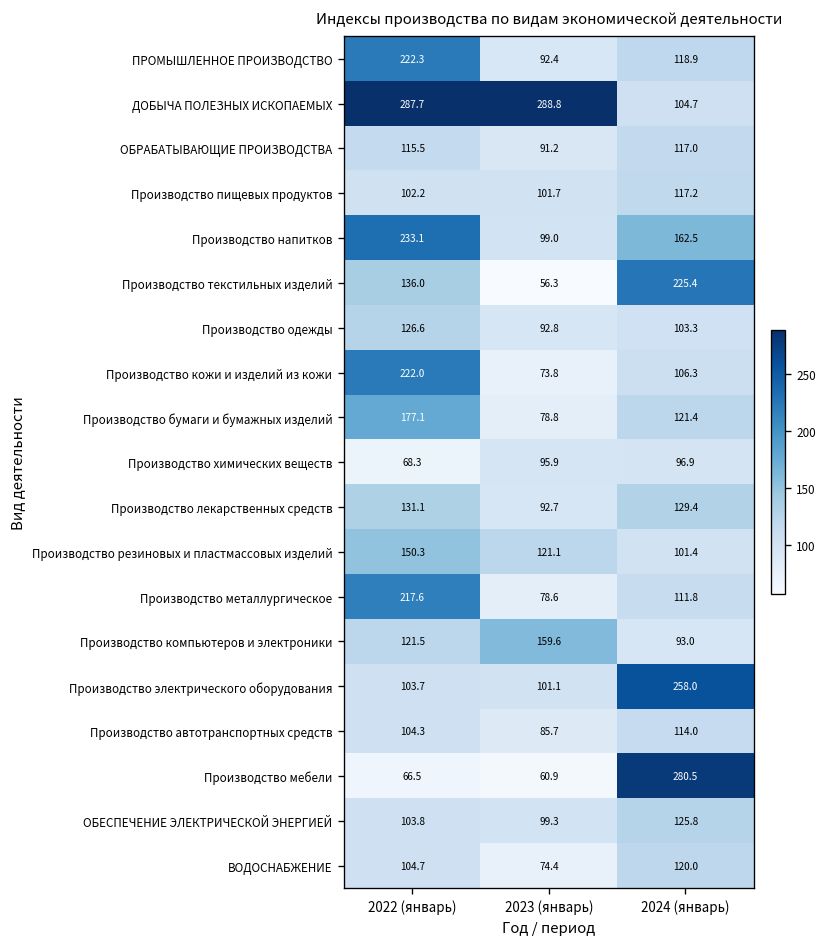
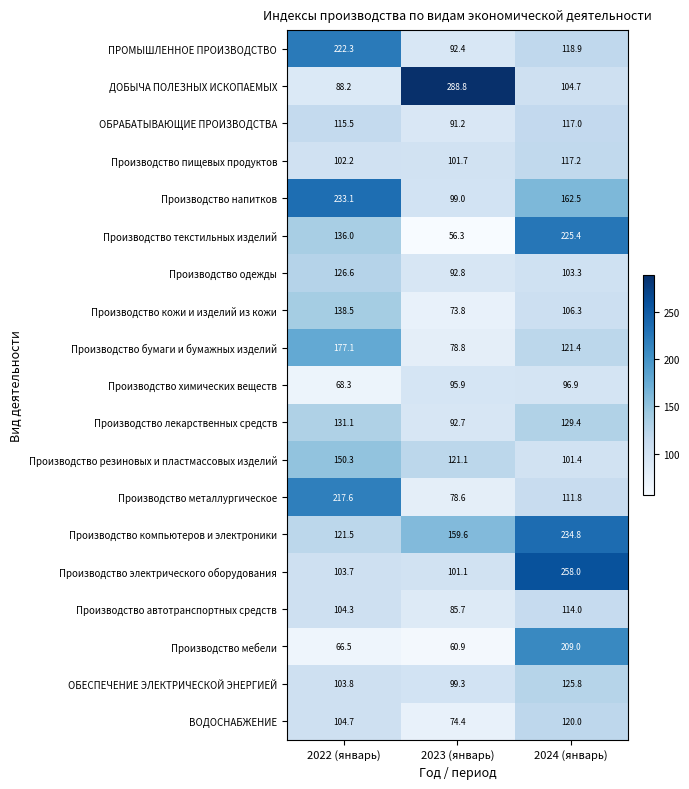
  {
    "ПРОМЫШЛЕННОЕ ПРОИЗВОДСТВО": {
      "2022 (январь)": 222.3,
      "2023 (январь)": 92.4,
      "2024 (январь)": 118.9
    },
    "ДОБЫЧА ПОЛЕЗНЫХ ИСКОПАЕМЫХ": {
-     "2022 (январь)": 287.7,
+     "2022 (январь)": 88.2,
      "2023 (январь)": 288.8,
      "2024 (январь)": 104.7
    },
    "ОБРАБАТЫВАЮЩИЕ ПРОИЗВОДСТВА": {
      "2022 (январь)": 115.5,
      "2023 (январь)": 91.2,
      "2024 (январь)": 117.0
    },
    "Производство пищевых продуктов": {
      "2022 (январь)": 102.2,
      "2023 (январь)": 101.7,
      "2024 (январь)": 117.2
    },
    "Производство напитков": {
      "2022 (январь)": 233.1,
      "2023 (январь)": 99.0,
      "2024 (январь)": 162.5
    },
    "Производство текстильных изделий": {
      "2022 (январь)": 136.0,
      "2023 (январь)": 56.3,
      "2024 (январь)": 225.4
    },
    "Производство одежды": {
      "2022 (январь)": 126.6,
      "2023 (январь)": 92.8,
      "2024 (январь)": 103.3
    },
    "Производство кожи и изделий из кожи": {
-     "2022 (январь)": 222.0,
+     "2022 (январь)": 138.5,
      "2023 (январь)": 73.8,
      "2024 (январь)": 106.3
    },
    "Производство бумаги и бумажных изделий": {
      "2022 (январь)": 177.1,
      "2023 (январь)": 78.8,
      "2024 (январь)": 121.4
    },
    "Производство химических веществ": {
      "2022 (январь)": 68.3,
      "2023 (январь)": 95.9,
      "2024 (январь)": 96.9
    },
    "Производство лекарственных средств": {
      "2022 (январь)": 131.1,
      "2023 (январь)": 92.7,
      "2024 (январь)": 129.4
    },
    "Производство резиновых и пластмассовых изделий": {
      "2022 (январь)": 150.3,
      "2023 (январь)": 121.1,
      "2024 (январь)": 101.4
    },
    "Производство металлургическое": {
      "2022 (январь)": 217.6,
      "2023 (январь)": 78.6,
      "2024 (январь)": 111.8
    },
    "Производство компьютеров и электроники": {
      "2022 (январь)": 121.5,
      "2023 (январь)": 159.6,
-     "2024 (январь)": 93.0
+     "2024 (январь)": 234.8
    },
    "Производство электрического оборудования": {
      "2022 (январь)": 103.7,
      "2023 (январь)": 101.1,
      "2024 (январь)": 258.0
    },
    "Производство автотранспортных средств": {
      "2022 (январь)": 104.3,
      "2023 (январь)": 85.7,
      "2024 (январь)": 114.0
    },
    "Производство мебели": {
      "2022 (январь)": 66.5,
      "2023 (январь)": 60.9,
-     "2024 (январь)": 280.5
+     "2024 (январь)": 209.0
    },
    "ОБЕСПЕЧЕНИЕ ЭЛЕКТРИЧЕСКОЙ ЭНЕРГИЕЙ": {
      "2022 (январь)": 103.8,
      "2023 (январь)": 99.3,
      "2024 (январь)": 125.8
    },
    "ВОДОСНАБЖЕНИЕ": {
      "2022 (январь)": 104.7,
      "2023 (январь)": 74.4,
      "2024 (январь)": 120.0
    }
  }
